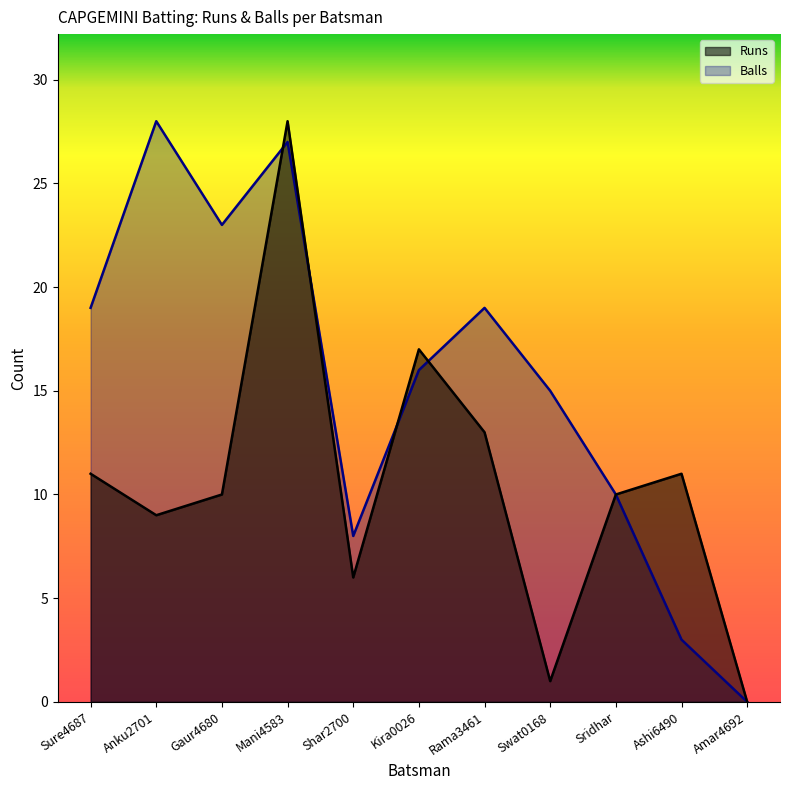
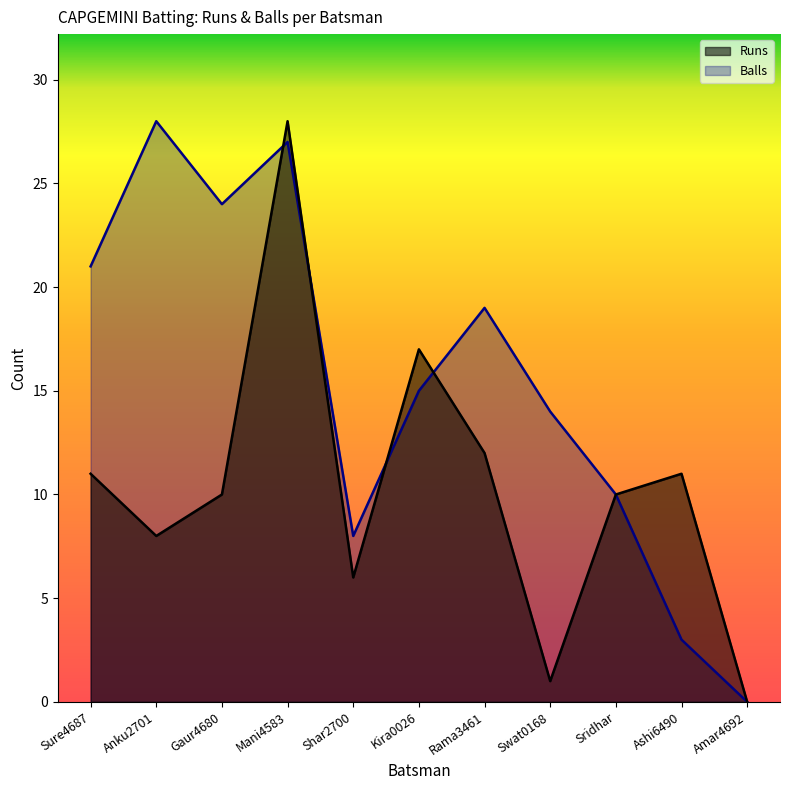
  {
    "Runs": {
      "Sure4687": 11,
-     "Anku2701": 9,
+     "Anku2701": 8,
      "Gaur4680": 10,
      "Mani4583": 28,
      "Shar2700": 6,
      "Kira0026": 17,
-     "Rama3461": 13,
+     "Rama3461": 12,
      "Swat0168": 1,
      "Ashi6490": 11
    },
    "Balls": {
-     "Sure4687": 19,
+     "Sure4687": 21,
      "Anku2701": 28,
-     "Gaur4680": 23,
+     "Gaur4680": 24,
      "Mani4583": 27,
      "Shar2700": 8,
-     "Kira0026": 16,
+     "Kira0026": 15,
      "Rama3461": 19,
-     "Swat0168": 15,
+     "Swat0168": 14,
      "Ashi6490": 3
    }
  }
